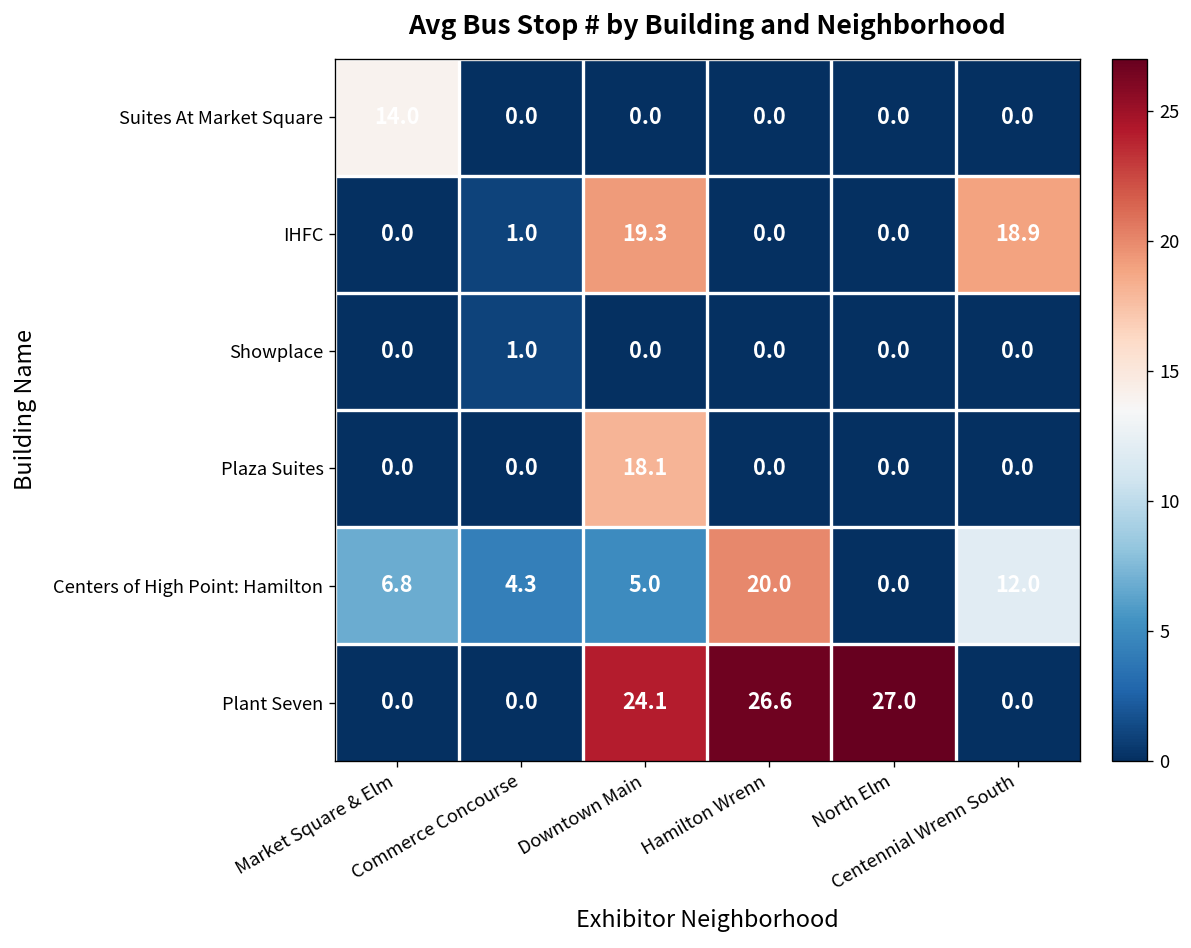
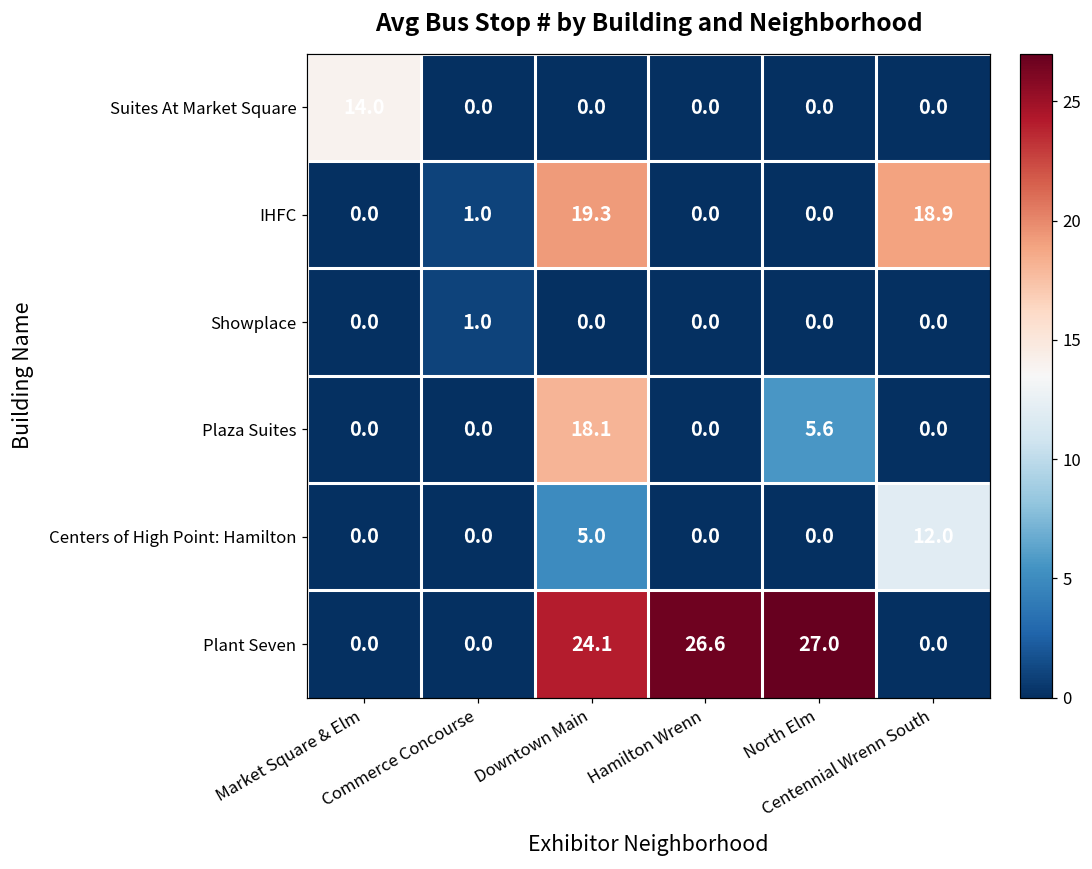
  {
    "Suites At Market Square": {
      "Commerce Concourse": 0.0,
      "Downtown Main": 0.0,
      "Hamilton Wrenn": 0.0,
      "North Elm": 0.0,
      "Centennial Wrenn South": 0.0
    },
    "IHFC": {
      "Market Square & Elm": 0.0,
      "Commerce Concourse": 1.0,
      "Downtown Main": 19.3,
      "Hamilton Wrenn": 0.0,
      "North Elm": 0.0,
      "Centennial Wrenn South": 18.9
    },
    "Showplace": {
      "Market Square & Elm": 0.0,
      "Commerce Concourse": 1.0,
      "Downtown Main": 0.0,
      "Hamilton Wrenn": 0.0,
      "North Elm": 0.0,
      "Centennial Wrenn South": 0.0
    },
    "Plaza Suites": {
      "Market Square & Elm": 0.0,
      "Commerce Concourse": 0.0,
      "Downtown Main": 18.1,
      "Hamilton Wrenn": 0.0,
-     "North Elm": 0.0,
+     "North Elm": 5.6,
      "Centennial Wrenn South": 0.0
    },
    "Centers of High Point: Hamilton": {
-     "Market Square & Elm": 6.8,
-     "Commerce Concourse": 4.3,
+     "Market Square & Elm": 0.0,
+     "Commerce Concourse": 0.0,
      "Downtown Main": 5.0,
-     "Hamilton Wrenn": 20.0,
+     "Hamilton Wrenn": 0.0,
      "North Elm": 0.0
    },
    "Plant Seven": {
      "Market Square & Elm": 0.0,
      "Commerce Concourse": 0.0,
      "Downtown Main": 24.1,
      "Hamilton Wrenn": 26.6,
      "North Elm": 27.0,
      "Centennial Wrenn South": 0.0
    }
  }
